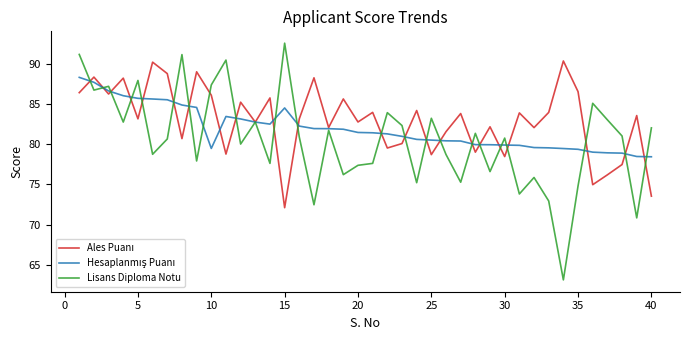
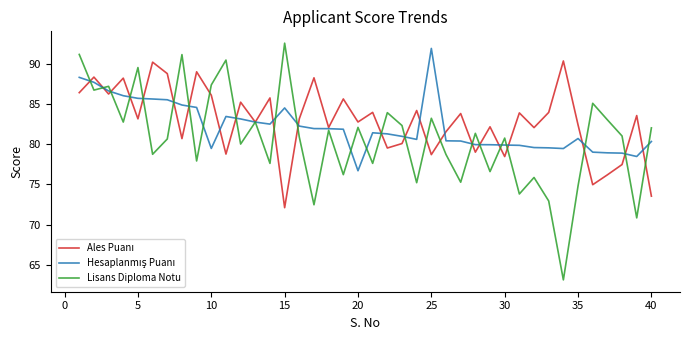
  {
    "Ales Puanı": {
      "5": 83,
      "10": 86,
      "15": 72,
      "20": 83,
      "25": 79,
      "30": 78,
-     "35": 87,
+     "35": 82,
      "40": 74
    },
    "Hesaplanmış Puanı": {
      "5": 86,
      "10": 79,
      "15": 84,
-     "20": 81,
-     "25": 80,
+     "20": 77,
+     "25": 92,
      "30": 80,
-     "35": 79,
-     "40": 78
+     "35": 81,
+     "40": 80
    },
    "Lisans Diploma Notu": {
-     "5": 88,
+     "5": 90,
      "10": 87,
      "15": 93,
-     "20": 77,
+     "20": 82,
      "25": 83,
      "30": 81,
      "35": 75,
      "40": 82
    }
  }
